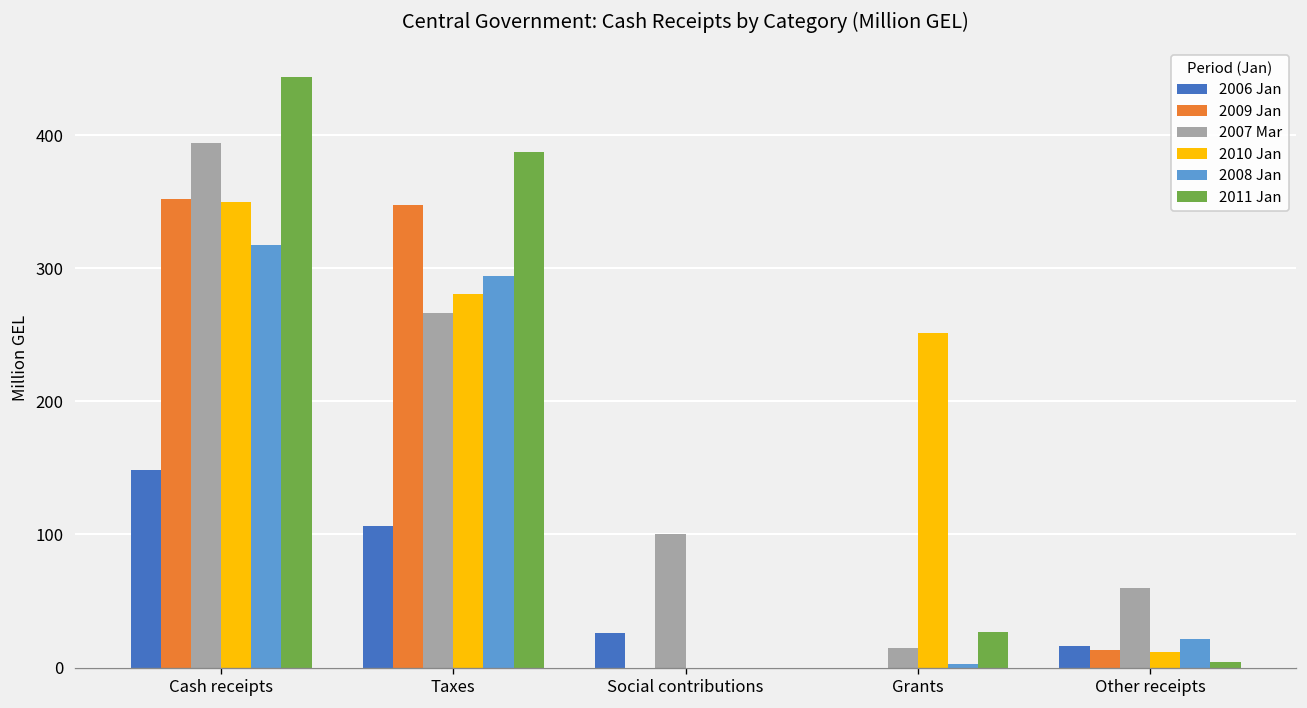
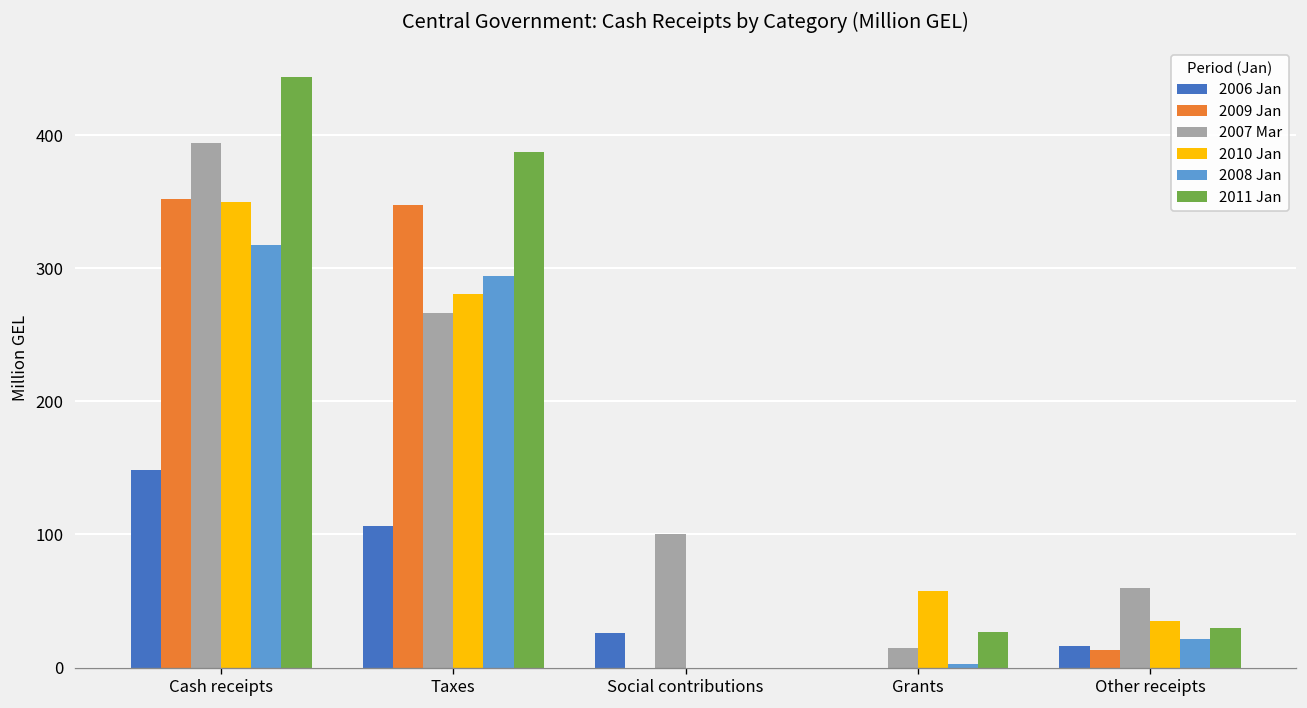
  {
    "2009 Jan": {
      "Cash receipts": 352,
      "Taxes": 348,
      "Social contributions": 0,
      "Grants": 0,
      "Other receipts": 13
    },
    "2007 Mar": {
      "Cash receipts": 394,
      "Taxes": 267,
      "Social contributions": 100,
      "Grants": 15,
      "Other receipts": 60
    },
    "2010 Jan": {
      "Cash receipts": 350,
      "Taxes": 281,
      "Social contributions": 0,
-     "Grants": 252,
-     "Other receipts": 12
+     "Grants": 58,
+     "Other receipts": 35
    },
    "2011 Jan": {
      "Cash receipts": 444,
      "Taxes": 387,
      "Social contributions": 0,
      "Grants": 27,
-     "Other receipts": 4
+     "Other receipts": 30
    }
  }
